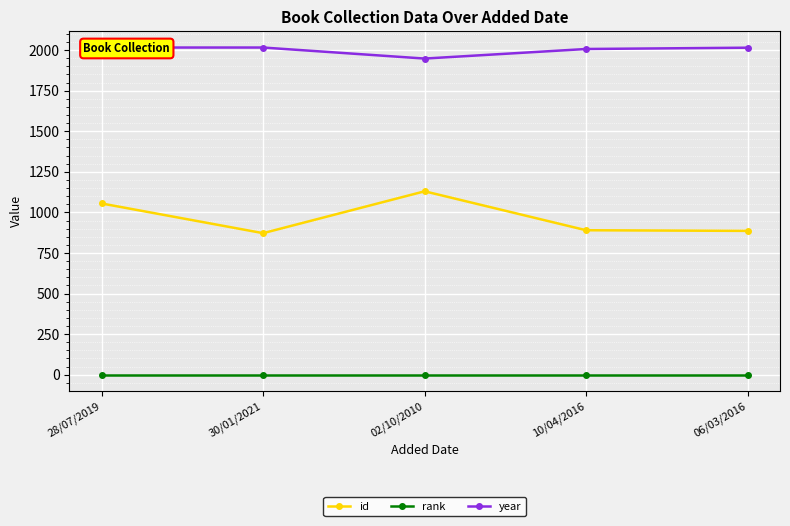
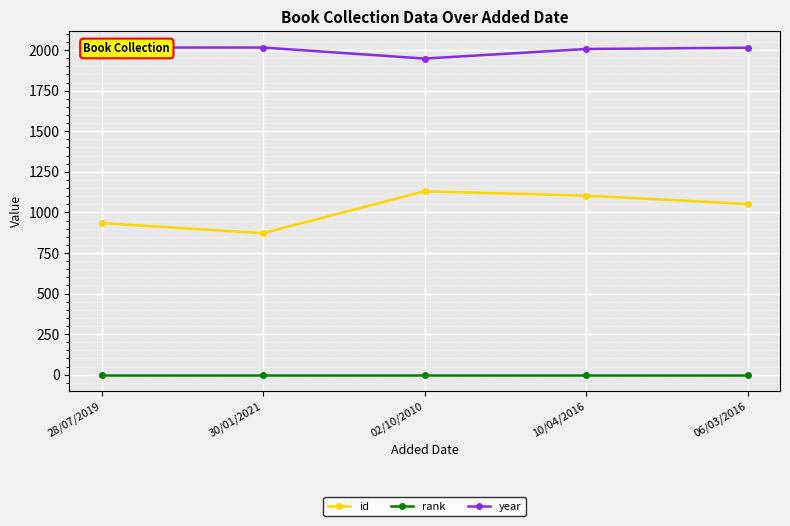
  {
    "id": {
-     "28/07/2019": 1060,
+     "28/07/2019": 930,
      "30/01/2021": 870,
      "02/10/2010": 1130,
-     "10/04/2016": 890,
-     "06/03/2016": 890
+     "10/04/2016": 1100,
+     "06/03/2016": 1050
    },
    "rank": {
      "28/07/2019": 0,
      "30/01/2021": 0,
      "02/10/2010": 0,
      "10/04/2016": 0,
      "06/03/2016": 0
    },
    "year": {
      "30/01/2021": 2020,
      "02/10/2010": 1950,
      "10/04/2016": 2010,
      "06/03/2016": 2020
    }
  }
